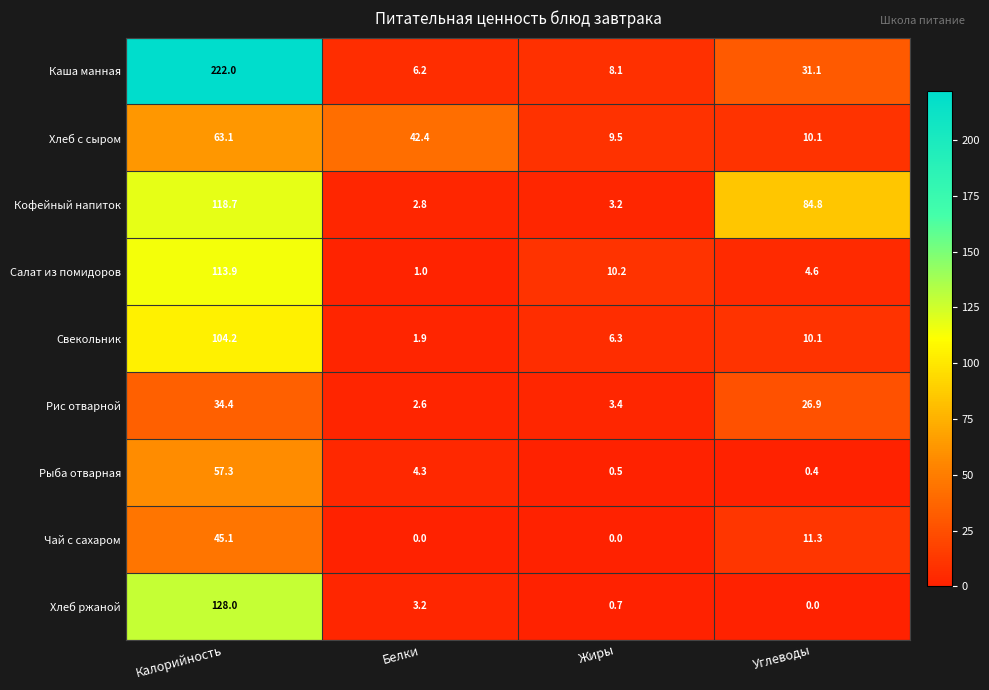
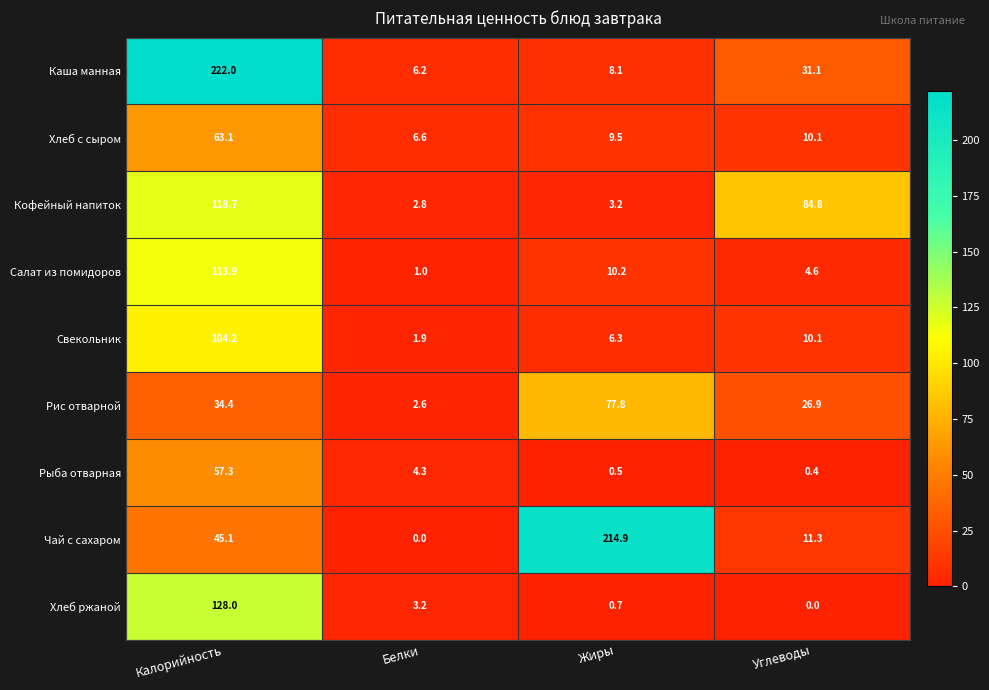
  {
    "Каша манная": {
      "Калорийность": 222.0,
      "Белки": 6.2,
      "Жиры": 8.1,
      "Углеводы": 31.1
    },
    "Хлеб с сыром": {
      "Калорийность": 63.1,
-     "Белки": 42.4,
+     "Белки": 6.6,
      "Жиры": 9.5,
      "Углеводы": 10.1
    },
    "Кофейный напиток": {
      "Калорийность": 118.7,
      "Белки": 2.8,
      "Жиры": 3.2,
      "Углеводы": 84.8
    },
    "Салат из помидоров": {
      "Калорийность": 113.9,
      "Белки": 1.0,
      "Жиры": 10.2,
      "Углеводы": 4.6
    },
    "Свекольник": {
      "Калорийность": 104.2,
      "Белки": 1.9,
      "Жиры": 6.3,
      "Углеводы": 10.1
    },
    "Рис отварной": {
      "Калорийность": 34.4,
      "Белки": 2.6,
-     "Жиры": 3.4,
+     "Жиры": 77.8,
      "Углеводы": 26.9
    },
    "Рыба отварная": {
      "Калорийность": 57.3,
      "Белки": 4.3,
      "Жиры": 0.5,
      "Углеводы": 0.4
    },
    "Чай с сахаром": {
      "Калорийность": 45.1,
      "Белки": 0.0,
-     "Жиры": 0.0,
+     "Жиры": 214.9,
      "Углеводы": 11.3
    },
    "Хлеб ржаной": {
      "Калорийность": 128.0,
      "Белки": 3.2,
      "Жиры": 0.7,
      "Углеводы": 0.0
    }
  }
